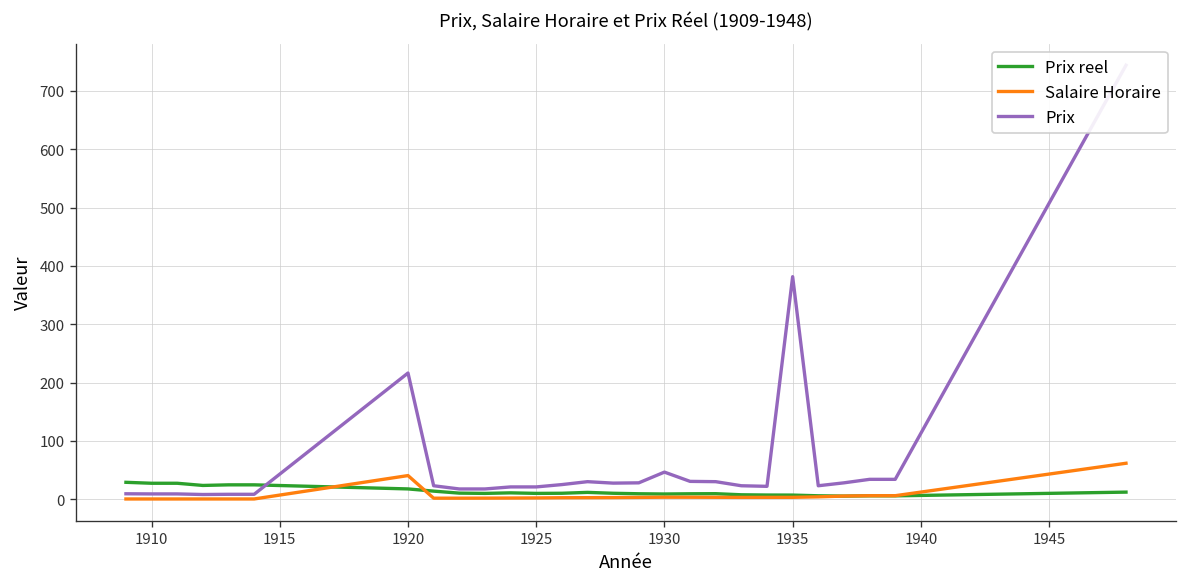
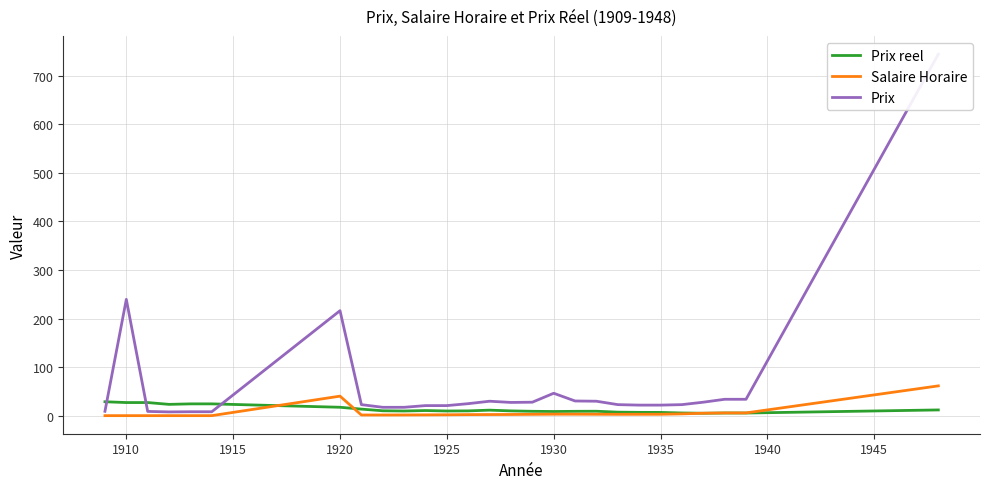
  {
    "Prix reel": {
      "1910": 30,
      "1920": 20,
      "1925": 10,
      "1930": 10
    },
    "Salaire Horaire": {
      "1910": 0,
      "1920": 40,
      "1925": 0,
      "1930": 0
    },
    "Prix": {
-     "1910": 10,
+     "1910": 240,
      "1920": 220,
      "1925": 20,
      "1930": 50,
-     "1935": 380
+     "1935": 20
    }
  }
